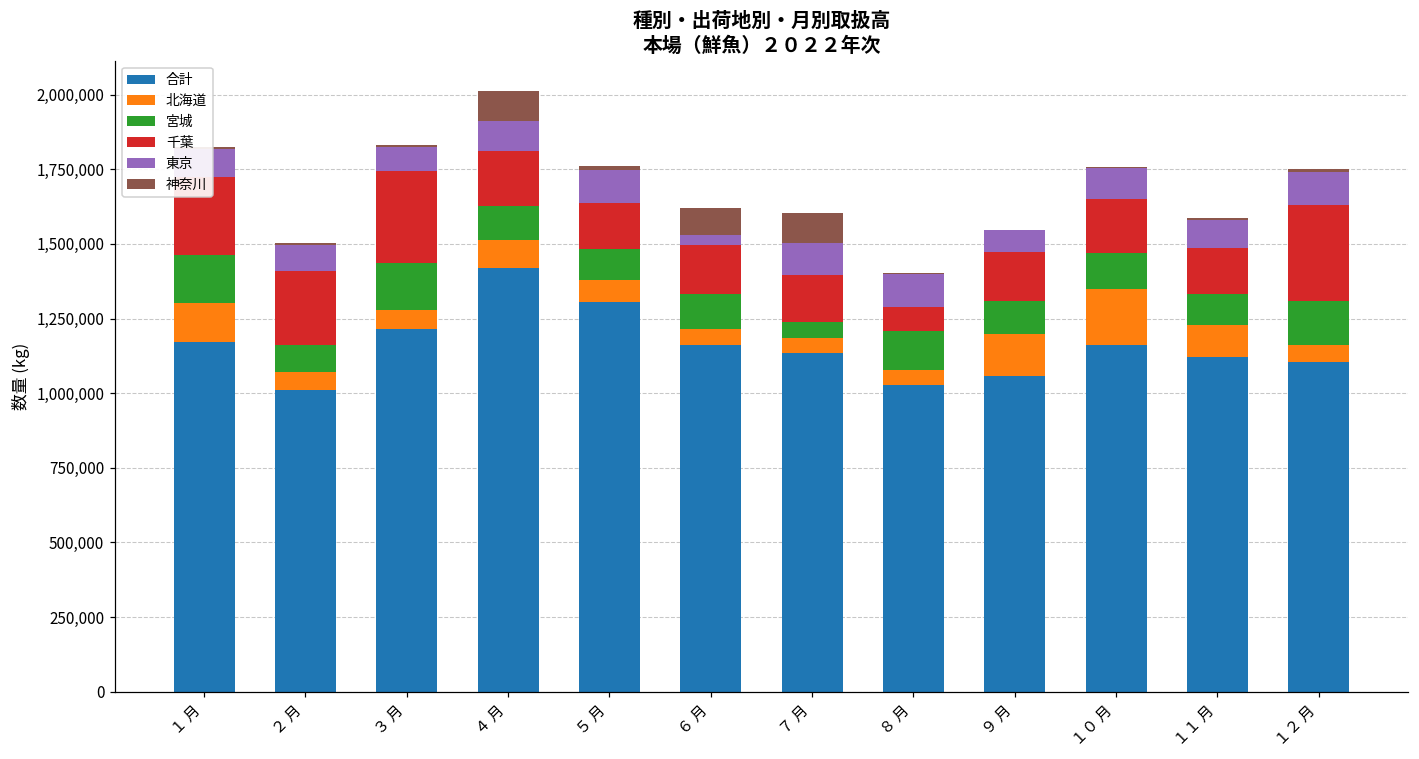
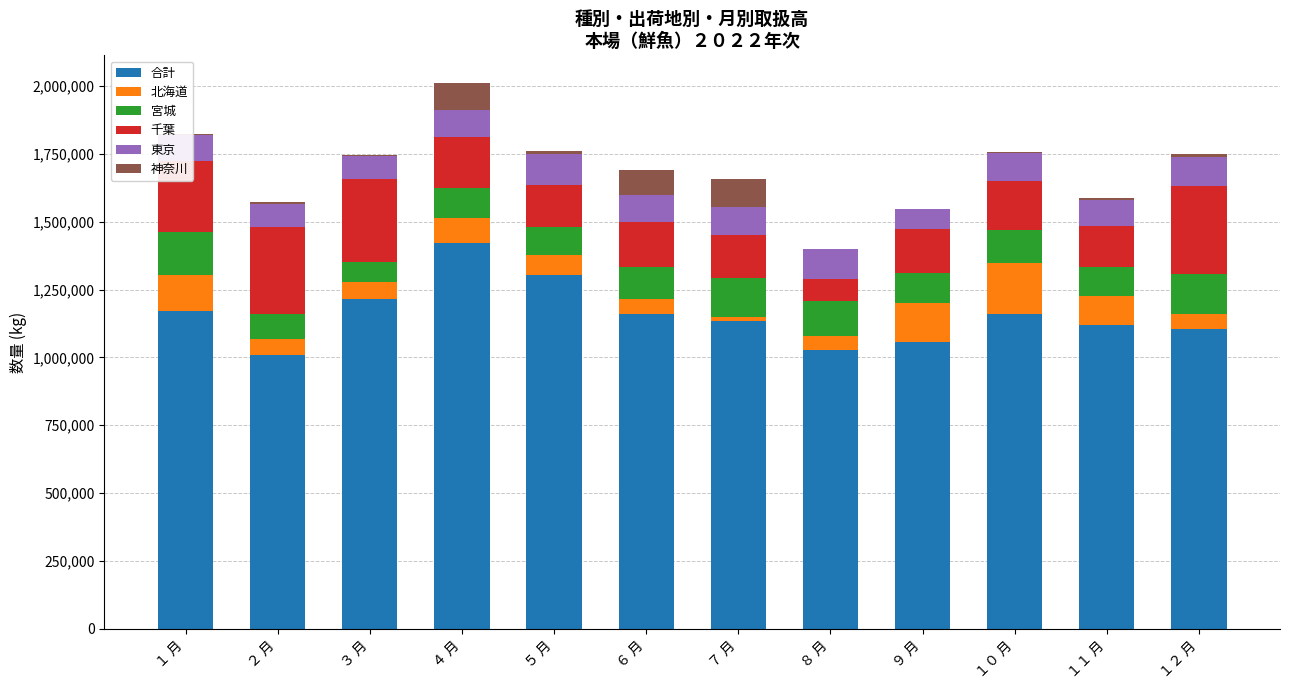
  {
    "合計": {
      "１ 月": "1,170,000",
      "２ 月": "1,010,000",
      "３ 月": "1,210,000",
      "４ 月": "1,420,000",
      "５ 月": "1,310,000",
      "６ 月": "1,160,000",
      "７ 月": "1,130,000",
      "８ 月": "1,030,000",
      "９ 月": "1,060,000",
      "１０ 月": "1,160,000",
      "１１ 月": "1,120,000",
      "１２ 月": "1,100,000"
    },
    "北海道": {
      "１ 月": "130,000",
      "２ 月": "60,000",
      "３ 月": "60,000",
      "４ 月": "90,000",
      "５ 月": "70,000",
      "６ 月": "60,000",
-     "７ 月": "50,000",
+     "７ 月": "20,000",
      "８ 月": "50,000",
      "９ 月": "140,000",
      "１０ 月": "190,000",
      "１１ 月": "110,000",
      "１２ 月": "60,000"
    },
    "宮城": {
      "１ 月": "160,000",
      "２ 月": "90,000",
-     "３ 月": "160,000",
+     "３ 月": "80,000",
      "４ 月": "110,000",
      "５ 月": "100,000",
      "６ 月": "120,000",
-     "７ 月": "50,000",
+     "７ 月": "140,000",
      "８ 月": "130,000",
      "９ 月": "110,000",
      "１０ 月": "120,000",
      "１１ 月": "100,000",
      "１２ 月": "150,000"
    },
    "千葉": {
-     "２ 月": "250,000",
+     "２ 月": "320,000",
      "３ 月": "310,000",
      "４ 月": "190,000",
      "５ 月": "150,000",
      "６ 月": "170,000",
      "７ 月": "160,000",
      "８ 月": "80,000",
      "９ 月": "160,000",
      "１０ 月": "180,000",
      "１１ 月": "150,000",
      "１２ 月": "320,000"
    },
    "東京": {
      "２ 月": "90,000",
      "３ 月": "80,000",
      "４ 月": "100,000",
      "５ 月": "110,000",
-     "６ 月": "30,000",
+     "６ 月": "100,000",
      "７ 月": "100,000",
      "８ 月": "110,000",
      "９ 月": "70,000",
      "１０ 月": "100,000",
      "１１ 月": "100,000",
      "１２ 月": "110,000"
    },
    "神奈川": {
      "４ 月": "100,000",
      "５ 月": "10,000",
      "６ 月": "90,000",
      "７ 月": "100,000",
      "１２ 月": "10,000"
    }
  }
